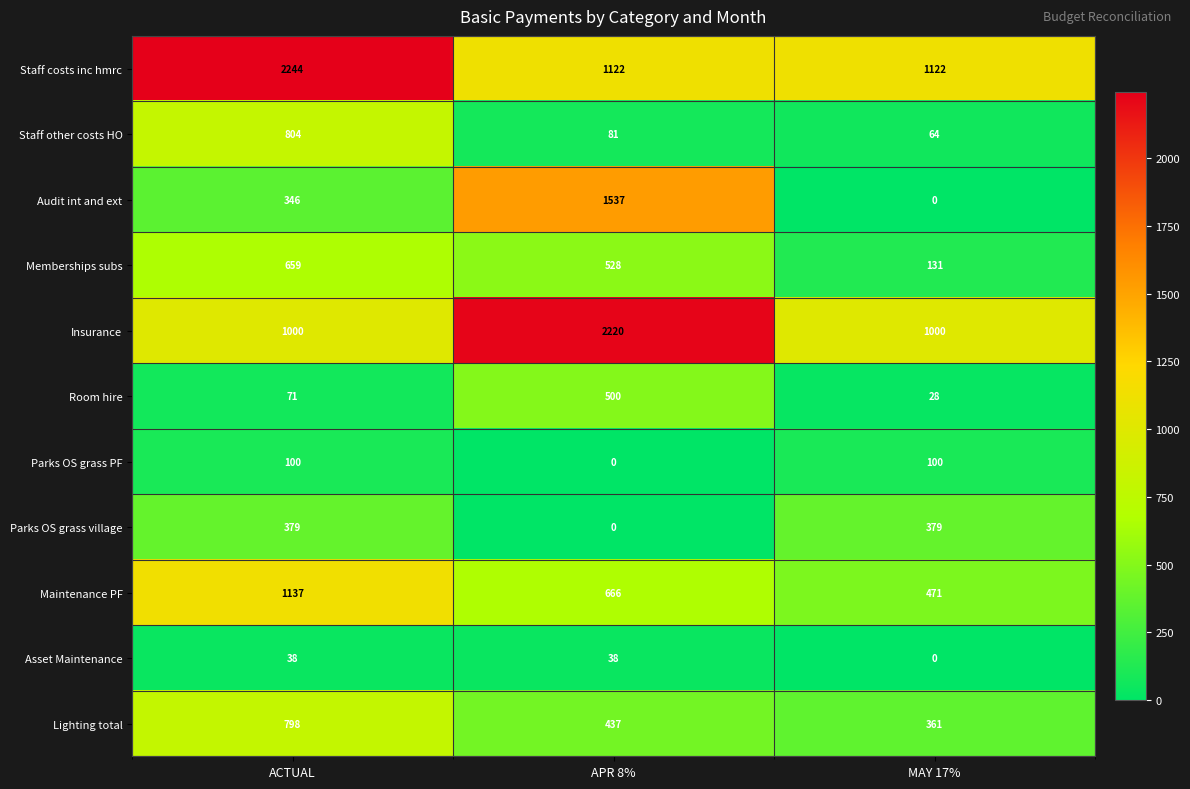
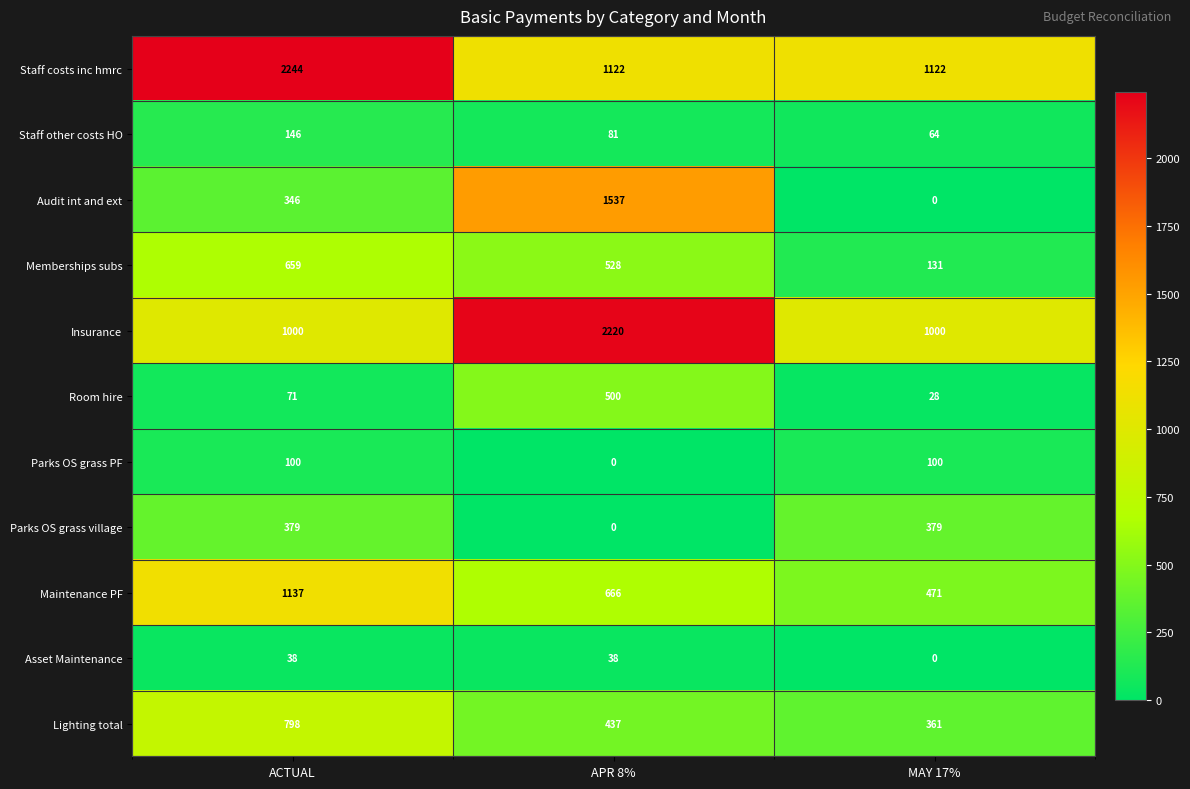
  {
    "Staff costs inc hmrc": {
      "ACTUAL": 2244,
      "APR 8%": 1122,
      "MAY 17%": 1122
    },
    "Staff other costs HO": {
-     "ACTUAL": 804,
+     "ACTUAL": 146,
      "APR 8%": 81,
      "MAY 17%": 64
    },
    "Audit int and ext": {
      "ACTUAL": 346,
      "APR 8%": 1537,
      "MAY 17%": 0
    },
    "Memberships subs": {
      "ACTUAL": 659,
      "APR 8%": 528,
      "MAY 17%": 131
    },
    "Insurance": {
      "ACTUAL": 1000,
      "APR 8%": 2220,
      "MAY 17%": 1000
    },
    "Room hire": {
      "ACTUAL": 71,
      "APR 8%": 500,
      "MAY 17%": 28
    },
    "Parks OS grass PF": {
      "ACTUAL": 100,
      "APR 8%": 0,
      "MAY 17%": 100
    },
    "Parks OS grass village": {
      "ACTUAL": 379,
      "APR 8%": 0,
      "MAY 17%": 379
    },
    "Maintenance PF": {
      "ACTUAL": 1137,
      "APR 8%": 666,
      "MAY 17%": 471
    },
    "Asset Maintenance": {
      "ACTUAL": 38,
      "APR 8%": 38,
      "MAY 17%": 0
    },
    "Lighting total": {
      "ACTUAL": 798,
      "APR 8%": 437,
      "MAY 17%": 361
    }
  }
